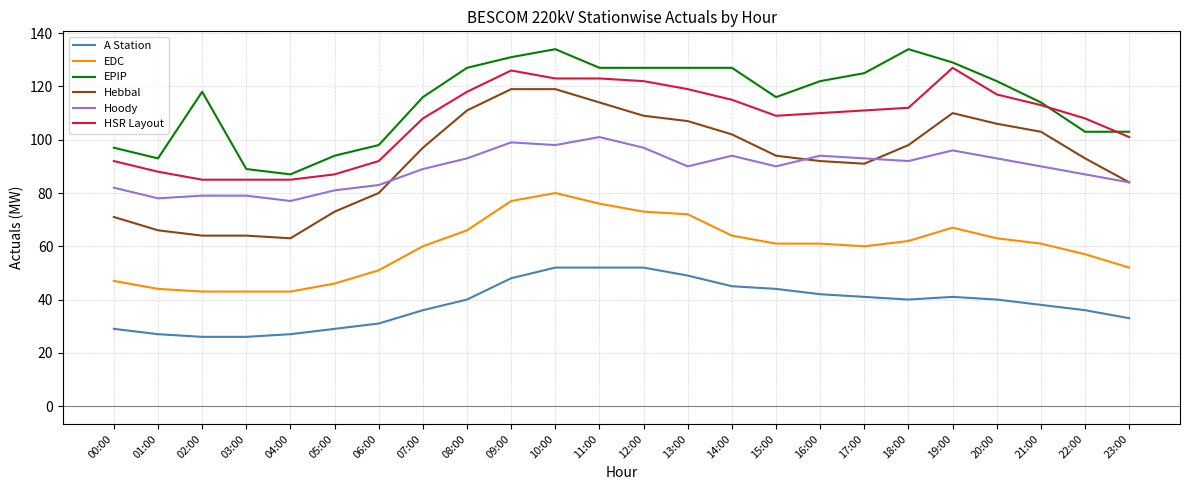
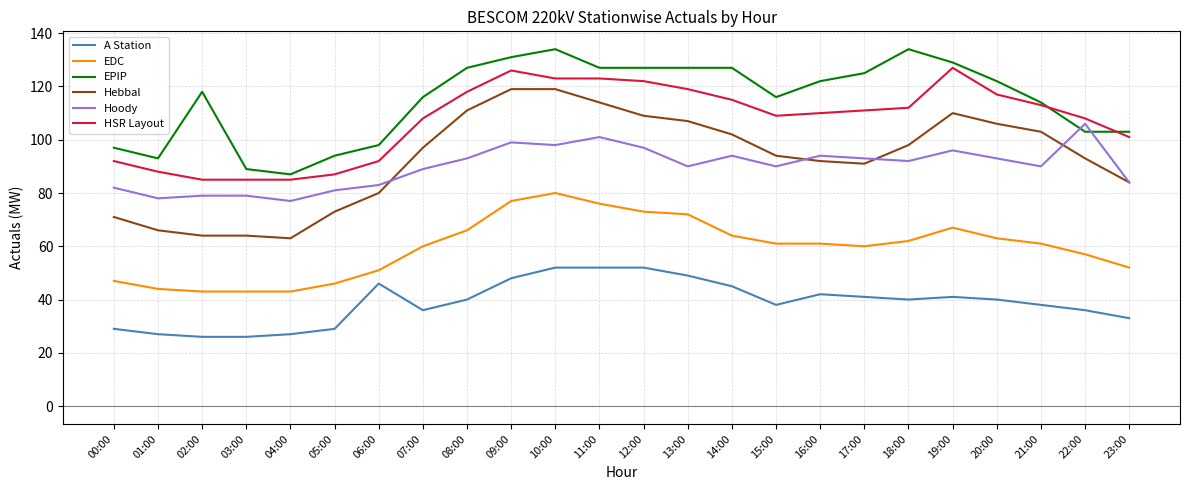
  {
    "A Station": {
      "00:00": 29,
      "01:00": 27,
      "02:00": 26,
      "03:00": 26,
      "04:00": 27,
      "05:00": 29,
-     "06:00": 31,
+     "06:00": 46,
      "07:00": 36,
      "08:00": 40,
      "09:00": 48,
      "10:00": 52,
      "11:00": 52,
      "12:00": 52,
      "13:00": 49,
      "14:00": 45,
-     "15:00": 44,
+     "15:00": 38,
      "16:00": 42,
      "17:00": 41,
      "18:00": 40,
      "19:00": 41,
      "20:00": 40,
      "21:00": 38,
      "22:00": 36,
      "23:00": 33
    },
    "EDC": {
      "00:00": 47,
      "01:00": 44,
      "02:00": 43,
      "03:00": 43,
      "04:00": 43,
      "05:00": 46,
      "06:00": 51,
      "07:00": 60,
      "08:00": 66,
      "09:00": 77,
      "10:00": 80,
      "11:00": 76,
      "12:00": 73,
      "13:00": 72,
      "14:00": 64,
      "15:00": 61,
      "16:00": 61,
      "17:00": 60,
      "18:00": 62,
      "19:00": 67,
      "20:00": 63,
      "21:00": 61,
      "22:00": 57,
      "23:00": 52
    },
    "EPIP": {
      "00:00": 97,
      "01:00": 93,
      "02:00": 118,
      "03:00": 89,
      "04:00": 87,
      "05:00": 94,
      "06:00": 98,
      "07:00": 116,
      "08:00": 127,
      "09:00": 131,
      "10:00": 134,
      "11:00": 127,
      "12:00": 127,
      "13:00": 127,
      "14:00": 127,
      "15:00": 116,
      "16:00": 122,
      "17:00": 125,
      "18:00": 134,
      "19:00": 129,
      "20:00": 122,
      "21:00": 114,
      "22:00": 103,
      "23:00": 103
    },
    "Hebbal": {
      "00:00": 71,
      "01:00": 66,
      "02:00": 64,
      "03:00": 64,
      "04:00": 63,
      "05:00": 73,
      "06:00": 80,
      "07:00": 97,
      "08:00": 111,
      "09:00": 119,
      "10:00": 119,
      "11:00": 114,
      "12:00": 109,
      "13:00": 107,
      "14:00": 102,
      "15:00": 94,
      "16:00": 92,
      "17:00": 91,
      "18:00": 98,
      "19:00": 110,
      "20:00": 106,
      "21:00": 103,
      "22:00": 93
    },
    "Hoody": {
      "00:00": 82,
      "01:00": 78,
      "02:00": 79,
      "03:00": 79,
      "04:00": 77,
      "05:00": 81,
      "06:00": 83,
      "07:00": 89,
      "08:00": 93,
      "09:00": 99,
      "10:00": 98,
      "11:00": 101,
      "12:00": 97,
      "13:00": 90,
      "14:00": 94,
      "15:00": 90,
      "16:00": 94,
      "17:00": 93,
      "18:00": 92,
      "19:00": 96,
      "20:00": 93,
      "21:00": 90,
-     "22:00": 87
+     "22:00": 106
    },
    "HSR Layout": {
      "00:00": 92,
      "01:00": 88,
      "02:00": 85,
      "03:00": 85,
      "04:00": 85,
      "05:00": 87,
      "06:00": 92,
      "07:00": 108,
      "08:00": 118,
      "09:00": 126,
      "10:00": 123,
      "11:00": 123,
      "12:00": 122,
      "13:00": 119,
      "14:00": 115,
      "15:00": 109,
      "16:00": 110,
      "17:00": 111,
      "18:00": 112,
      "19:00": 127,
      "20:00": 117,
      "21:00": 113,
      "22:00": 108,
      "23:00": 101
    }
  }
